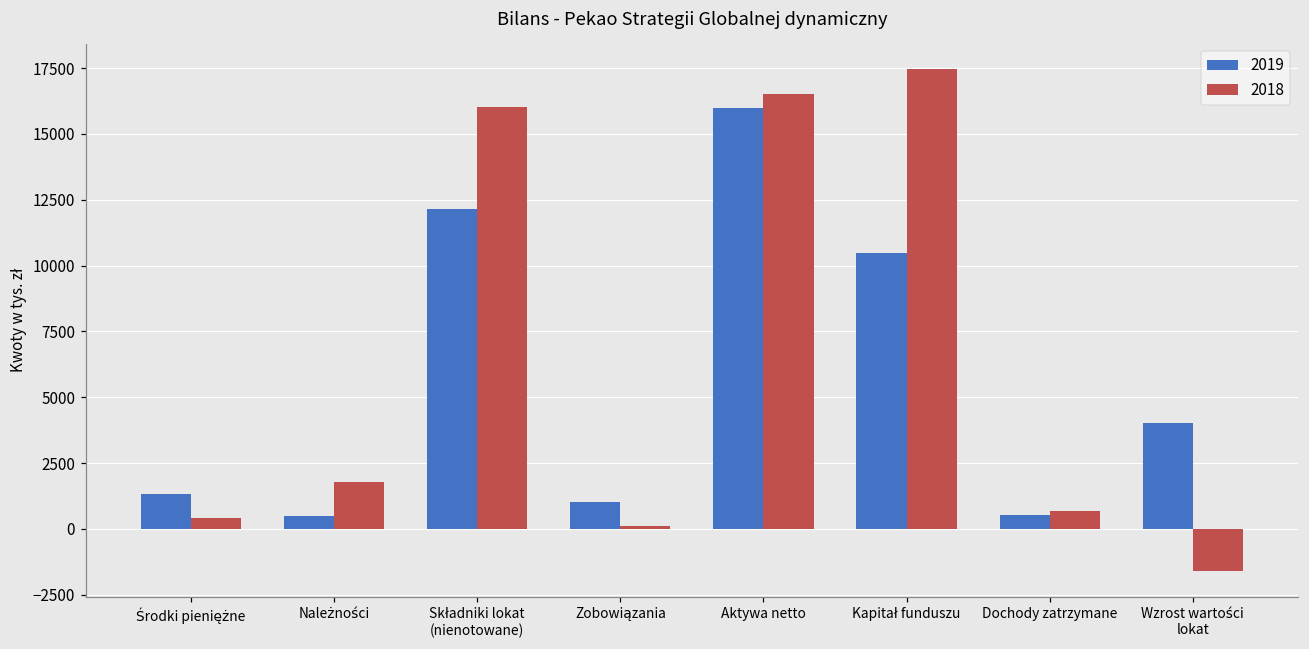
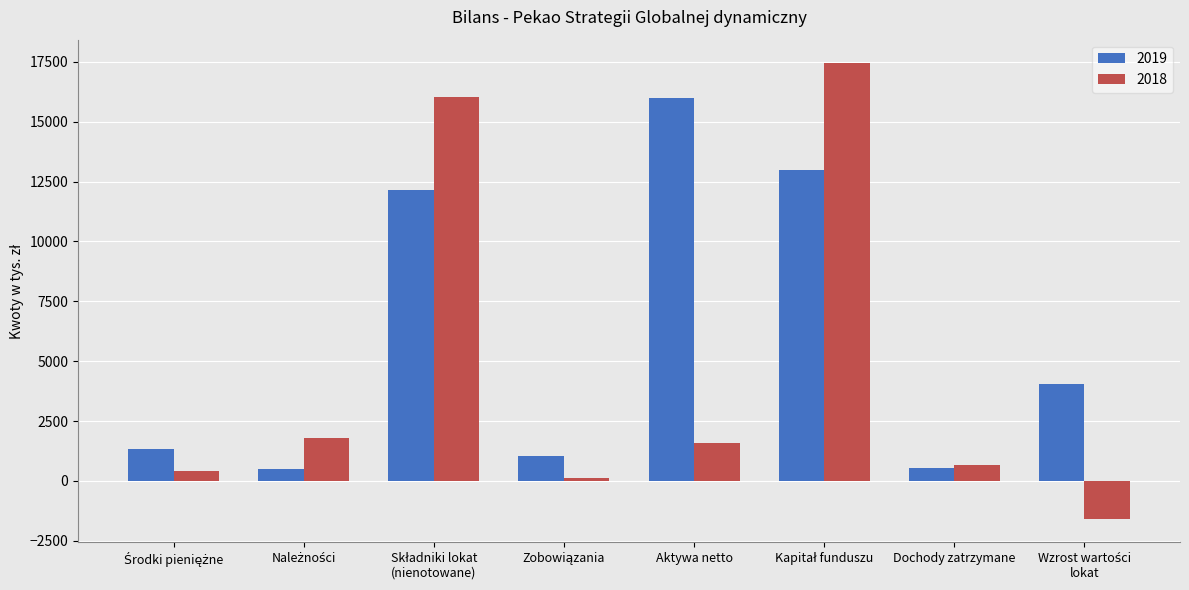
  {
    "2019": {
      "Środki pieniężne": 1300,
      "Należności": 500,
      "Składniki lokat (nienotowane)": 12200,
      "Zobowiązania": 1000,
      "Aktywa netto": 16000,
-     "Kapitał funduszu": 10500,
+     "Kapitał funduszu": 13000,
      "Dochody zatrzymane": 500,
      "Wzrost wartości lokat": 4000
    },
    "2018": {
      "Środki pieniężne": 400,
      "Należności": 1800,
      "Składniki lokat (nienotowane)": 16000,
-     "Aktywa netto": 16500,
+     "Aktywa netto": 1600,
      "Kapitał funduszu": 17500,
      "Dochody zatrzymane": 700,
      "Wzrost wartości lokat": -1600
    }
  }
